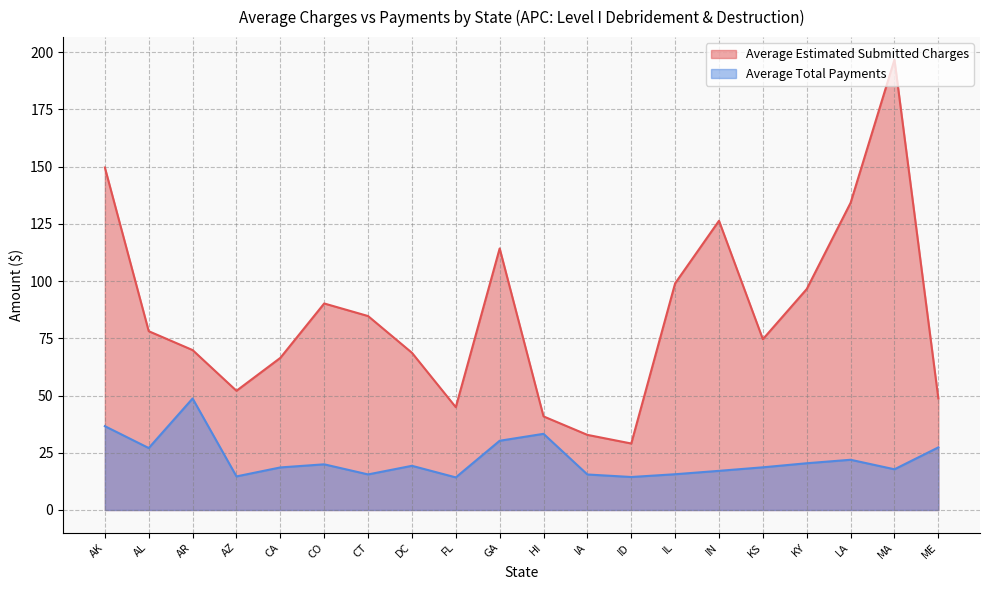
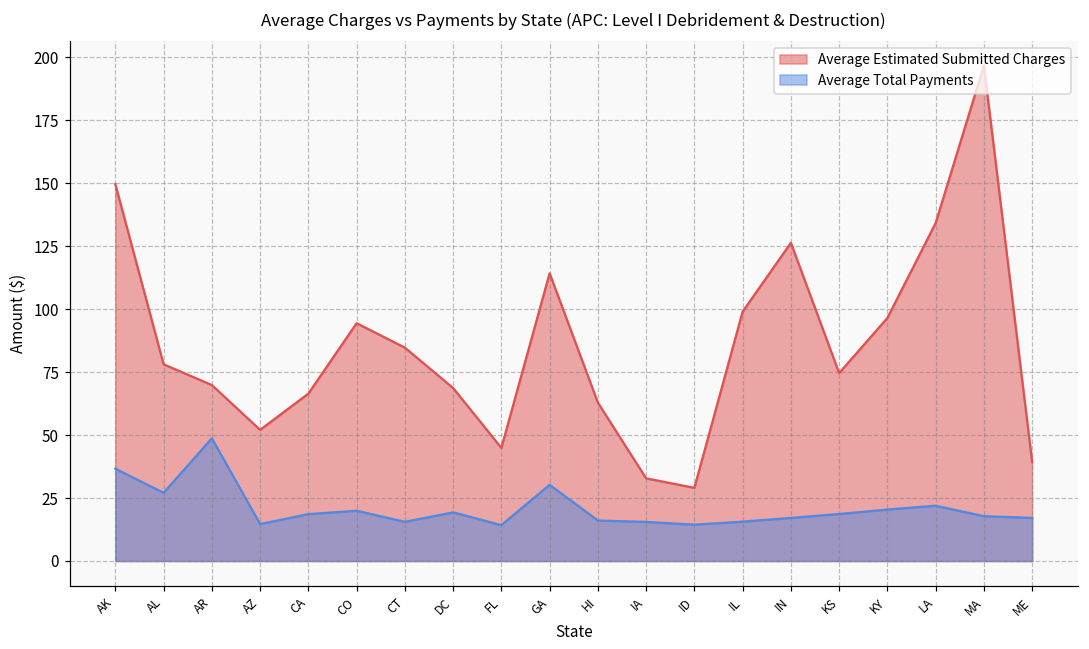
  {
    "Average Estimated Submitted Charges": {
      "AK": 150,
      "AL": 78,
      "AR": 70,
      "AZ": 52,
      "CA": 66,
-     "CO": 90,
+     "CO": 94,
      "CT": 85,
      "DC": 69,
      "FL": 45,
      "GA": 114,
-     "HI": 41,
+     "HI": 63,
      "IA": 33,
      "ID": 29,
      "IL": 99,
      "IN": 126,
      "KS": 75,
      "KY": 97,
      "LA": 134,
-     "ME": 49
+     "ME": 39
    },
    "Average Total Payments": {
      "AK": 37,
      "AL": 27,
      "AR": 49,
      "AZ": 15,
      "CA": 19,
      "CO": 20,
      "CT": 16,
      "DC": 19,
      "FL": 14,
      "GA": 30,
-     "HI": 33,
+     "HI": 16,
      "IA": 16,
      "ID": 14,
      "IL": 16,
      "IN": 17,
      "KS": 19,
      "KY": 20,
      "LA": 22,
      "MA": 18,
-     "ME": 27
+     "ME": 17
    }
  }
